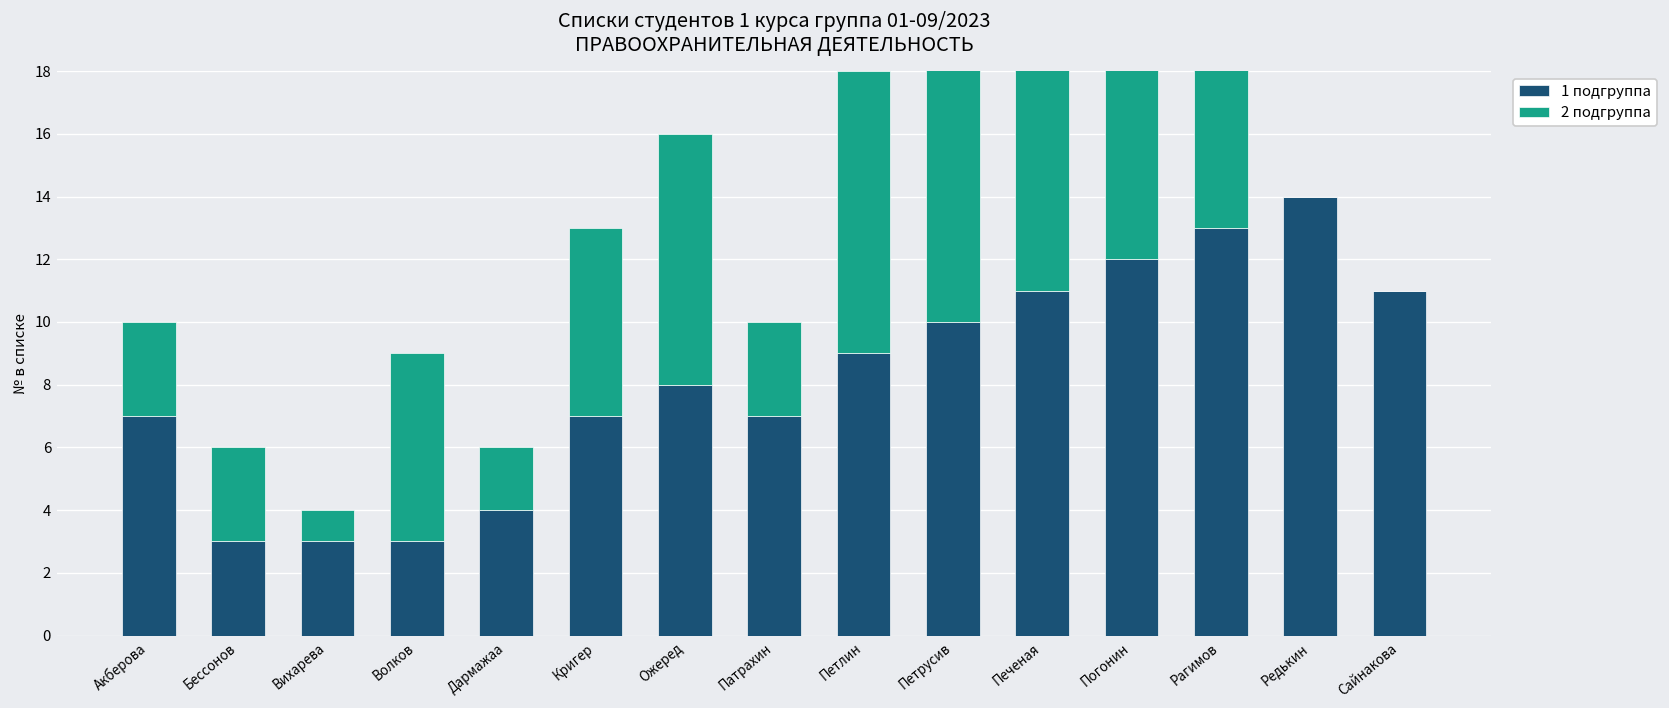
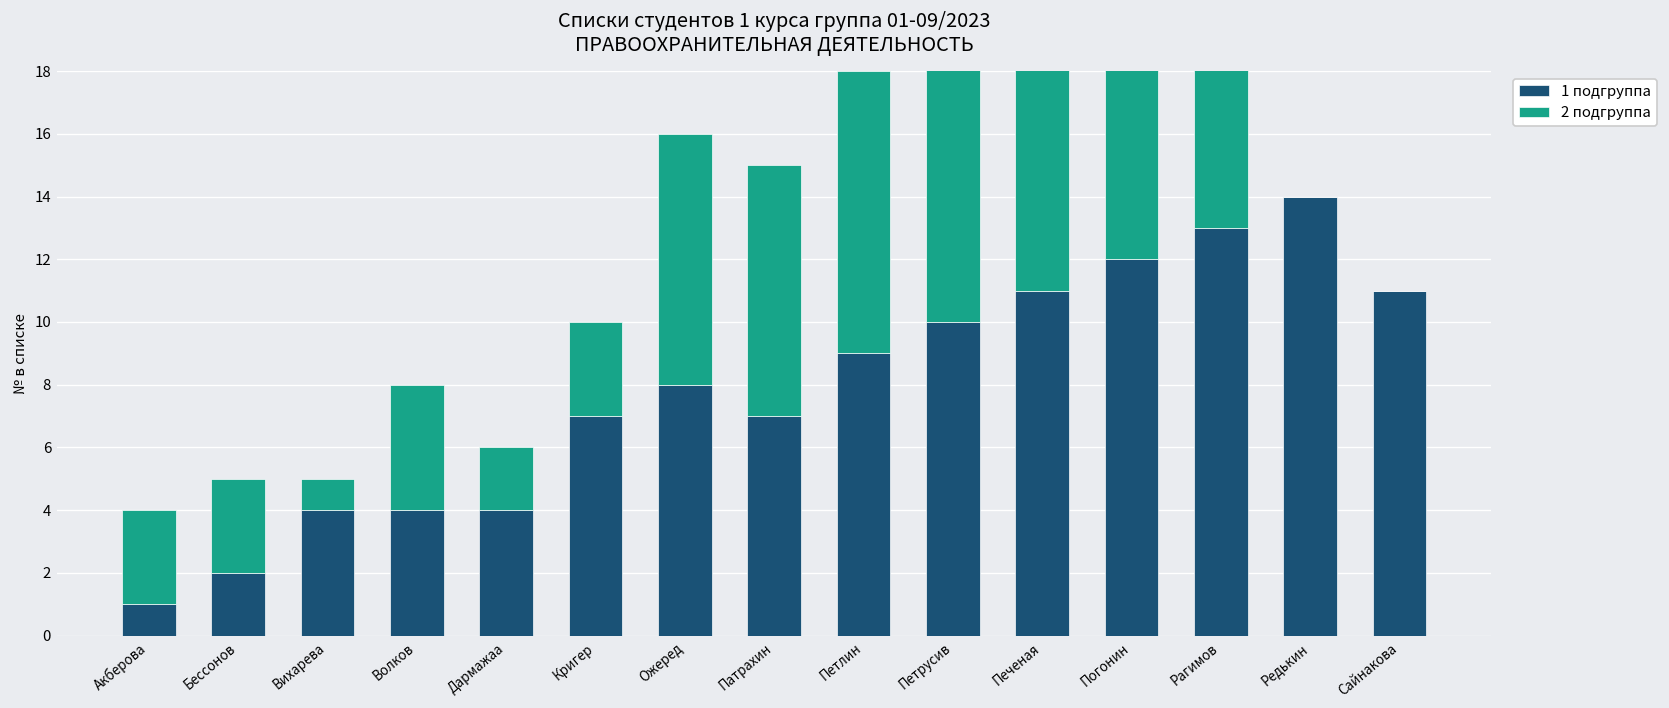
  {
    "1 подгруппа": {
-     "Акберова": 7,
-     "Бессонов": 3,
-     "Вихарева": 3,
-     "Волков": 3,
+     "Акберова": 1,
+     "Бессонов": 2,
+     "Вихарева": 4,
+     "Волков": 4,
      "Дармажаа": 4,
      "Кригер": 7,
      "Ожеред": 8,
      "Патрахин": 7,
      "Петлин": 9,
      "Петрусив": 10,
      "Печеная": 11,
      "Погонин": 12,
      "Рагимов": 13,
      "Редькин": 14,
      "Сайнакова": 11
    },
    "2 подгруппа": {
      "Акберова": 3,
      "Бессонов": 3,
      "Вихарева": 1,
-     "Волков": 6,
+     "Волков": 4,
      "Дармажаа": 2,
-     "Кригер": 6,
+     "Кригер": 3,
      "Ожеред": 8,
-     "Патрахин": 3,
+     "Патрахин": 8,
      "Петлин": 9,
      "Редькин": 0,
      "Сайнакова": 0
    }
  }
